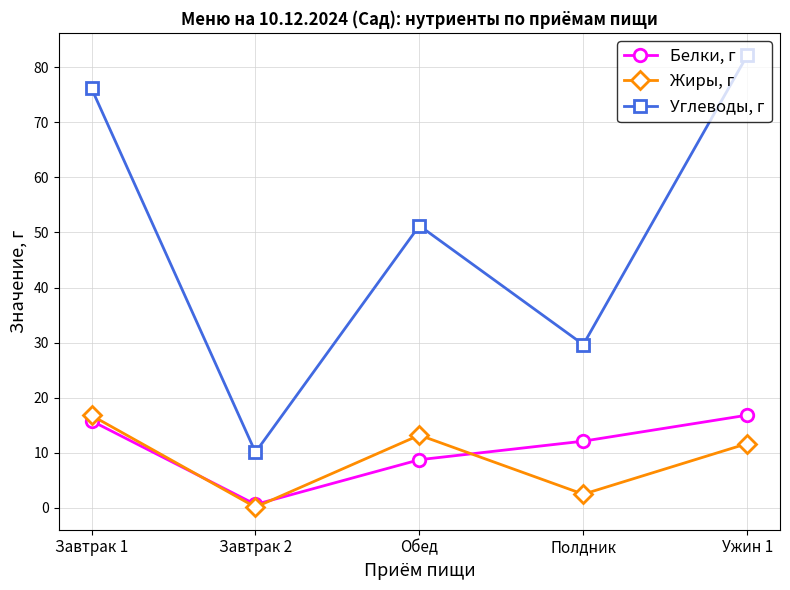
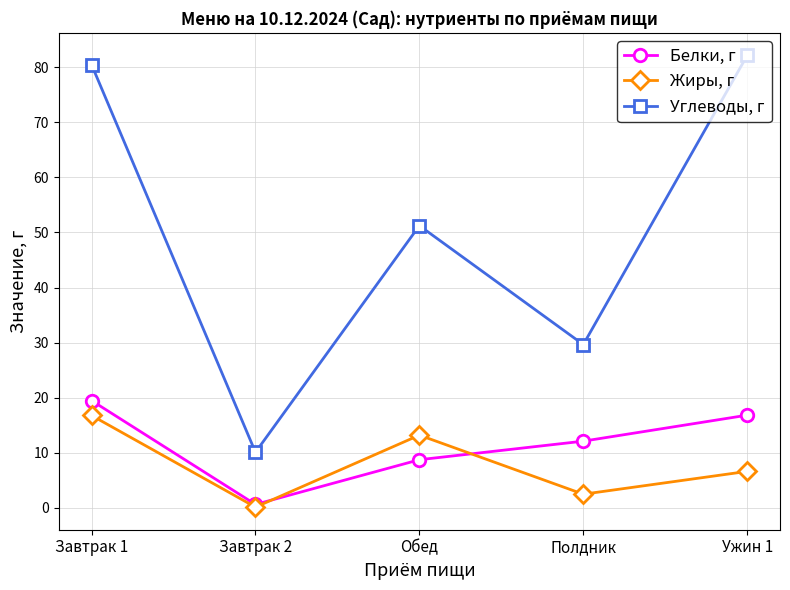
  {
    "Белки, г": {
-     "Завтрак 1": 16,
+     "Завтрак 1": 19,
      "Завтрак 2": 1,
      "Обед": 9,
      "Полдник": 12,
      "Ужин 1": 17
    },
    "Жиры, г": {
      "Завтрак 1": 17,
      "Завтрак 2": 0,
      "Обед": 13,
      "Полдник": 2,
-     "Ужин 1": 12
+     "Ужин 1": 7
    },
    "Углеводы, г": {
-     "Завтрак 1": 76,
+     "Завтрак 1": 80,
      "Завтрак 2": 10,
      "Обед": 51,
      "Полдник": 30
    }
  }
